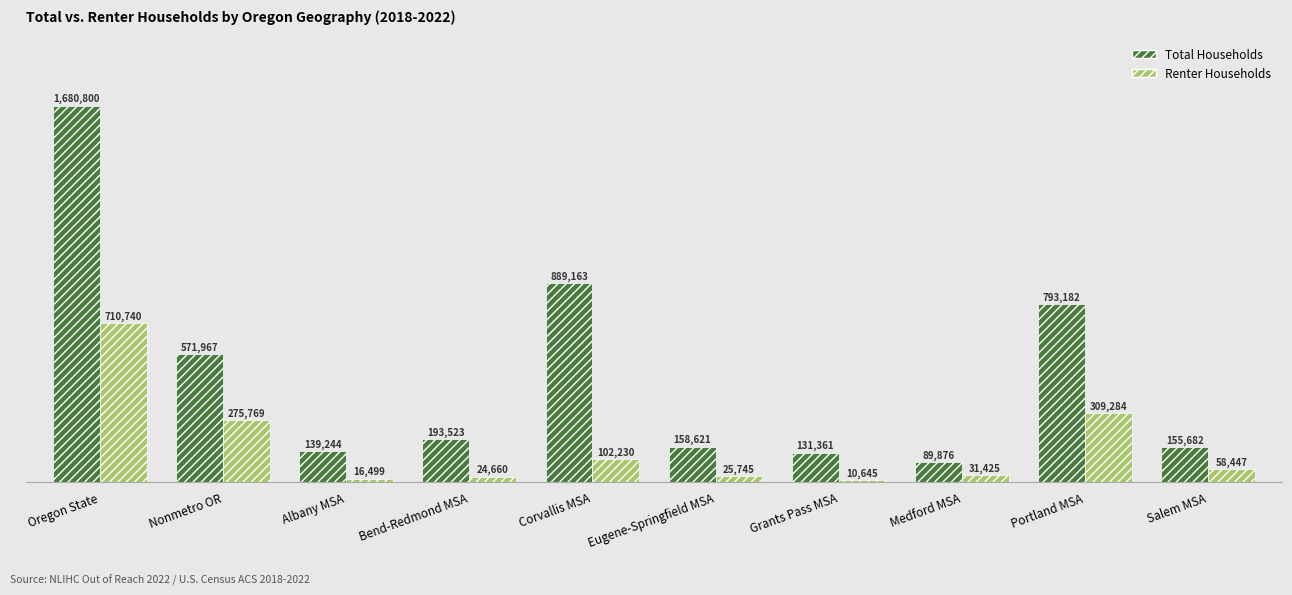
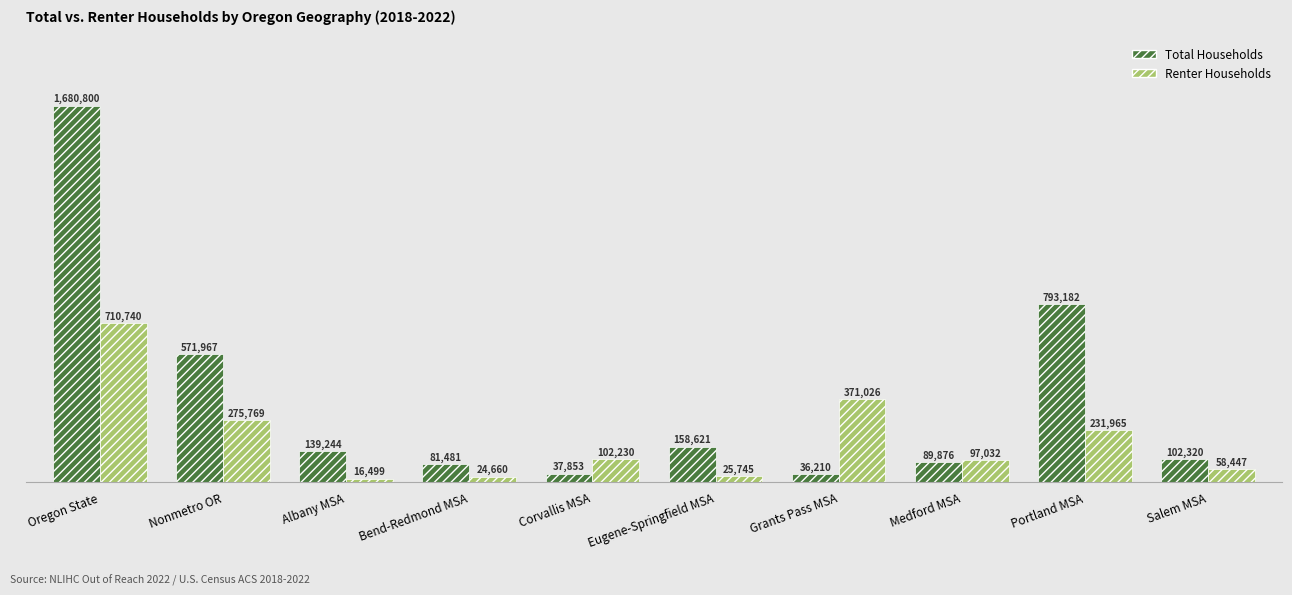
  {
    "Total Households": {
      "Oregon State": "1,680,800",
      "Nonmetro OR": "571,967",
      "Albany MSA": "139,244",
-     "Bend-Redmond MSA": "193,523",
-     "Corvallis MSA": "889,163",
+     "Bend-Redmond MSA": "81,481",
+     "Corvallis MSA": "37,853",
      "Eugene-Springfield MSA": "158,621",
-     "Grants Pass MSA": "131,361",
+     "Grants Pass MSA": "36,210",
      "Medford MSA": "89,876",
      "Portland MSA": "793,182",
-     "Salem MSA": "155,682"
+     "Salem MSA": "102,320"
    },
    "Renter Households": {
      "Oregon State": "710,740",
      "Nonmetro OR": "275,769",
      "Albany MSA": "16,499",
      "Bend-Redmond MSA": "24,660",
      "Corvallis MSA": "102,230",
      "Eugene-Springfield MSA": "25,745",
-     "Grants Pass MSA": "10,645",
-     "Medford MSA": "31,425",
-     "Portland MSA": "309,284",
+     "Grants Pass MSA": "371,026",
+     "Medford MSA": "97,032",
+     "Portland MSA": "231,965",
      "Salem MSA": "58,447"
    }
  }
